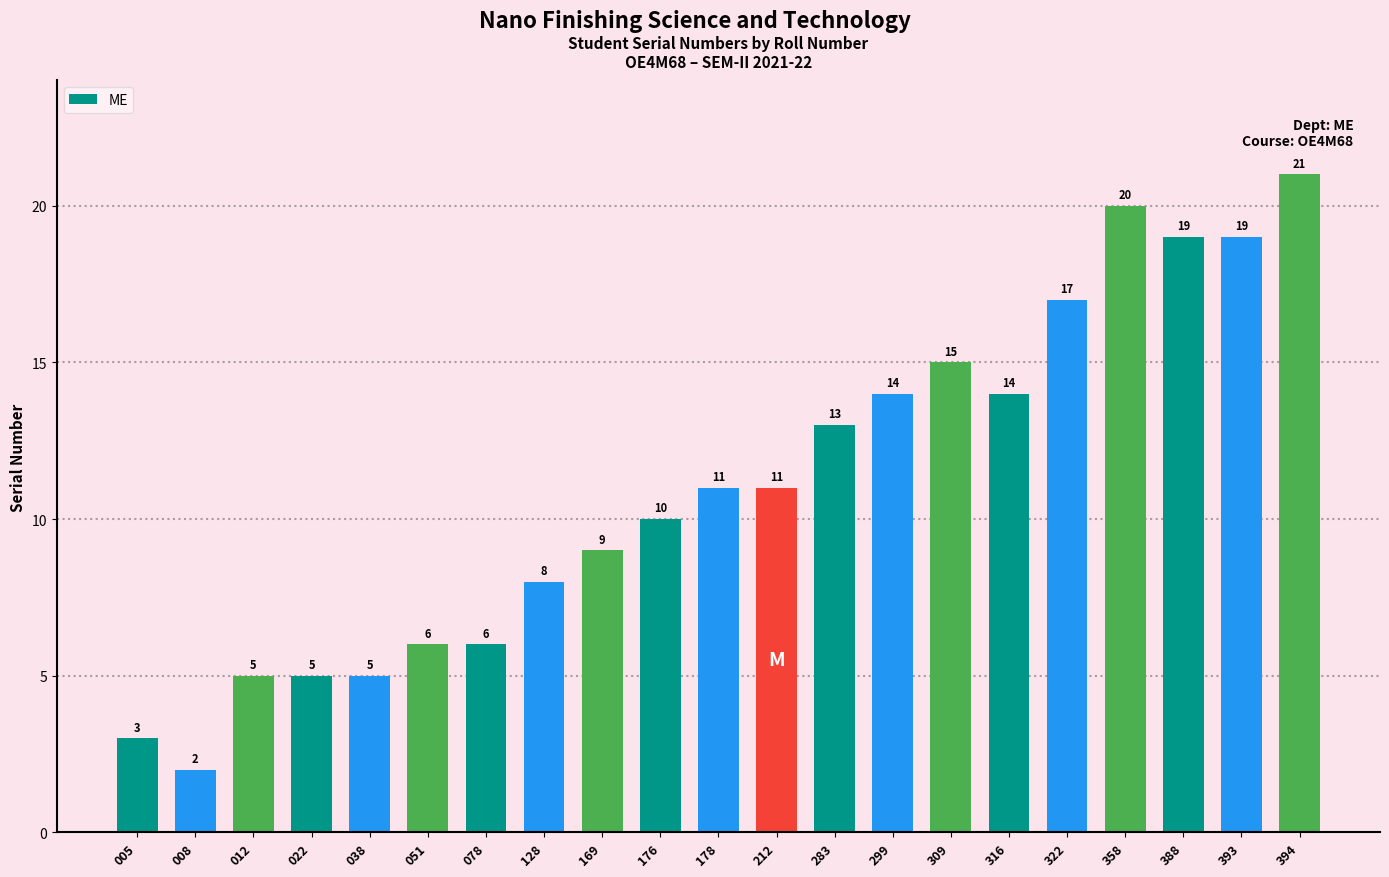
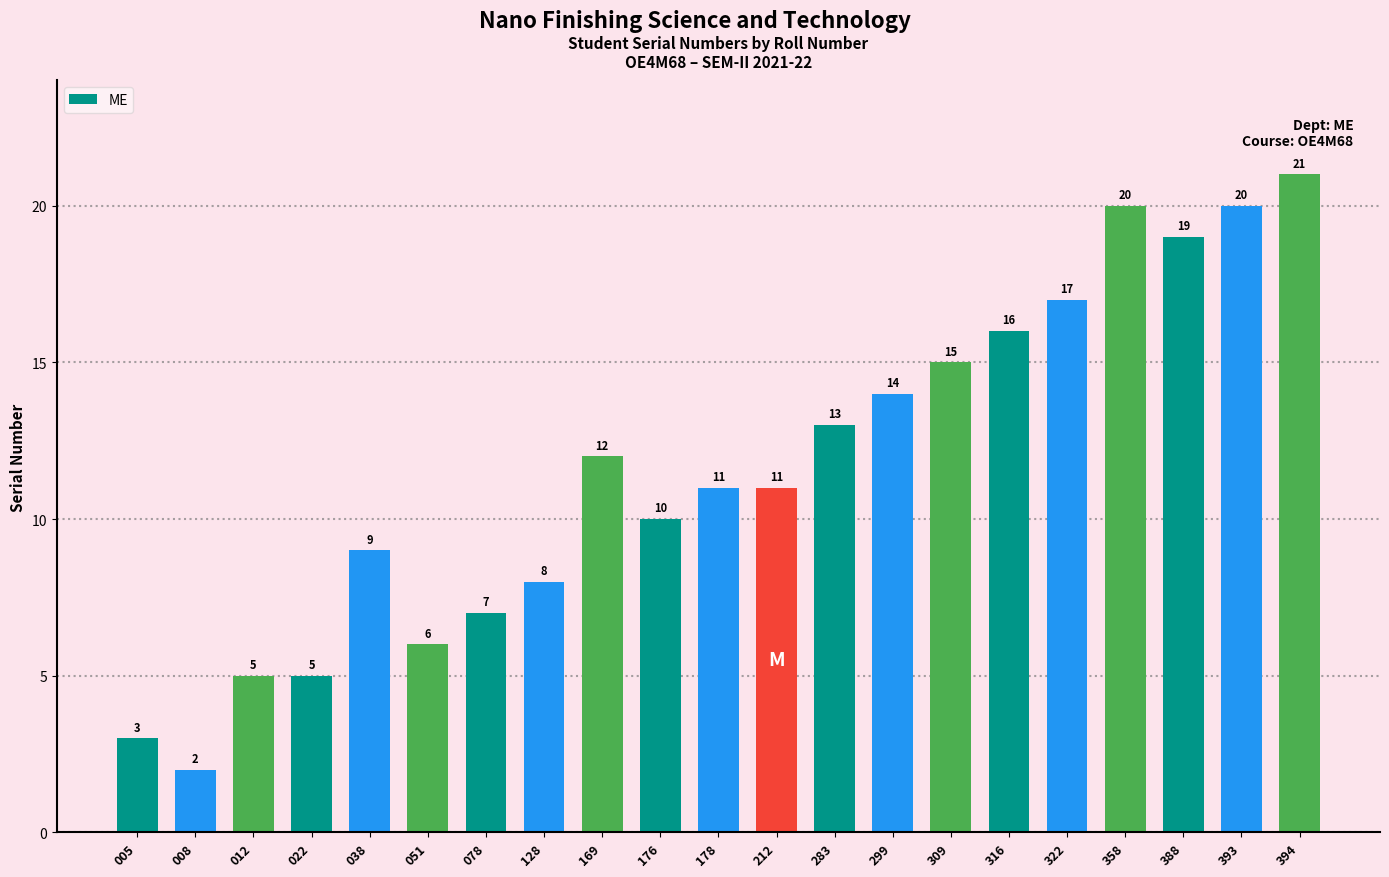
  {
    "005": 3,
    "008": 2,
    "012": 5,
    "022": 5,
-   "038": 5,
+   "038": 9,
    "051": 6,
-   "078": 6,
+   "078": 7,
    "128": 8,
-   "169": 9,
+   "169": 12,
    "176": 10,
    "178": 11,
    "212": 11,
    "283": 13,
    "299": 14,
    "309": 15,
-   "316": 14,
+   "316": 16,
    "322": 17,
    "358": 20,
    "388": 19,
-   "393": 19,
+   "393": 20,
    "394": 21
  }
